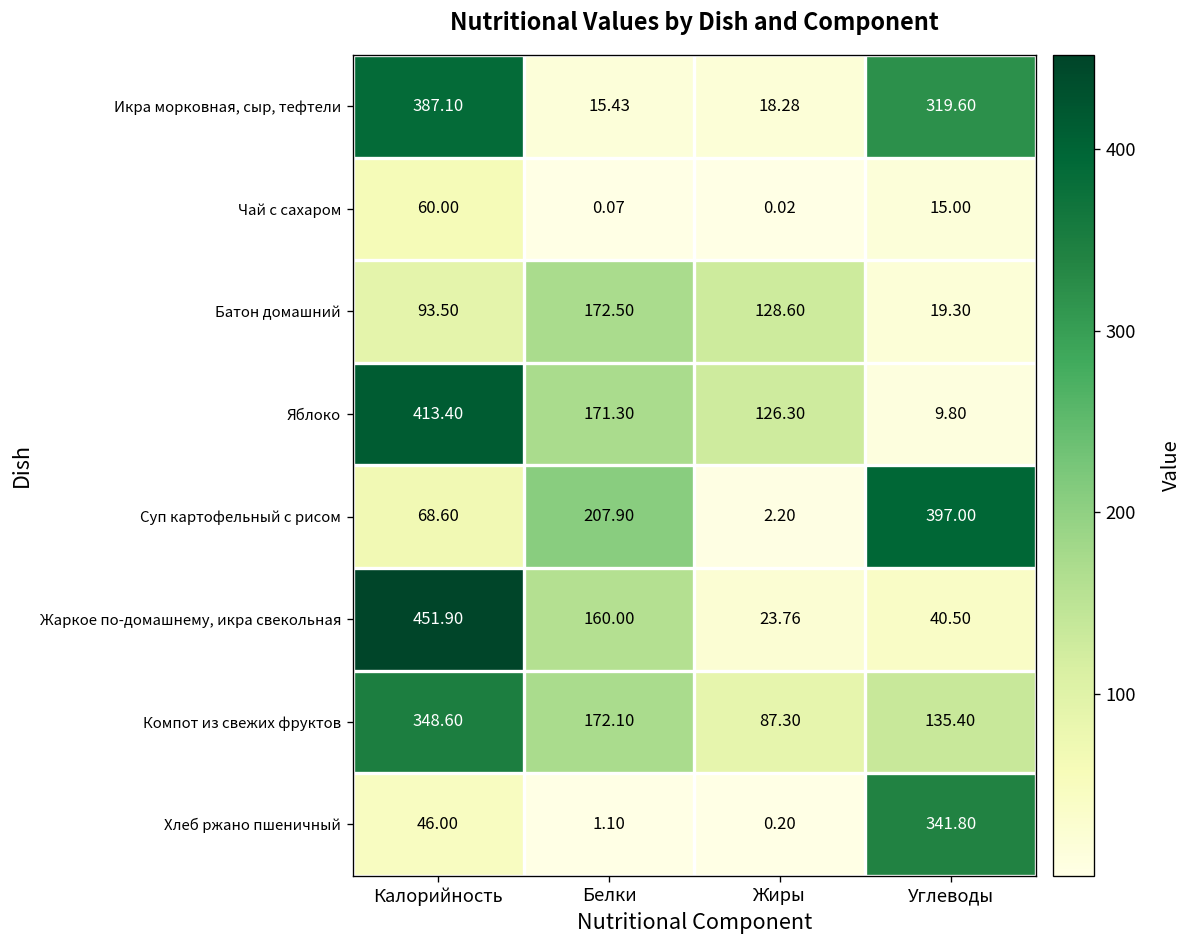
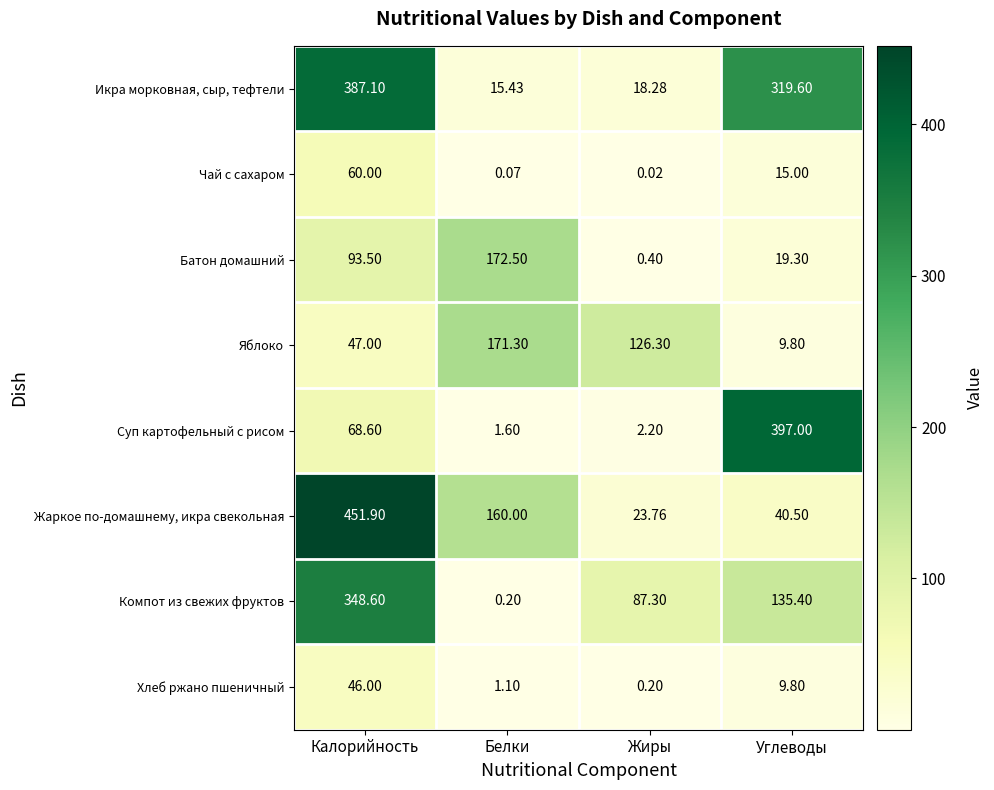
  {
    "Икра морковная, сыр, тефтели": {
      "Калорийность": 387.10,
      "Белки": 15.43,
      "Жиры": 18.28,
      "Углеводы": 319.60
    },
    "Чай с сахаром": {
      "Калорийность": 60.00,
      "Белки": 0.07,
      "Жиры": 0.02,
      "Углеводы": 15.00
    },
    "Батон домашний": {
      "Калорийность": 93.50,
      "Белки": 172.50,
-     "Жиры": 128.60,
+     "Жиры": 0.40,
      "Углеводы": 19.30
    },
    "Яблоко": {
-     "Калорийность": 413.40,
+     "Калорийность": 47.00,
      "Белки": 171.30,
      "Жиры": 126.30,
      "Углеводы": 9.80
    },
    "Суп картофельный с рисом": {
      "Калорийность": 68.60,
-     "Белки": 207.90,
+     "Белки": 1.60,
      "Жиры": 2.20,
      "Углеводы": 397.00
    },
    "Жаркое по-домашнему, икра свекольная": {
      "Калорийность": 451.90,
      "Белки": 160.00,
      "Жиры": 23.76,
      "Углеводы": 40.50
    },
    "Компот из свежих фруктов": {
      "Калорийность": 348.60,
-     "Белки": 172.10,
+     "Белки": 0.20,
      "Жиры": 87.30,
      "Углеводы": 135.40
    },
    "Хлеб ржано пшеничный": {
      "Калорийность": 46.00,
      "Белки": 1.10,
      "Жиры": 0.20,
-     "Углеводы": 341.80
+     "Углеводы": 9.80
    }
  }
